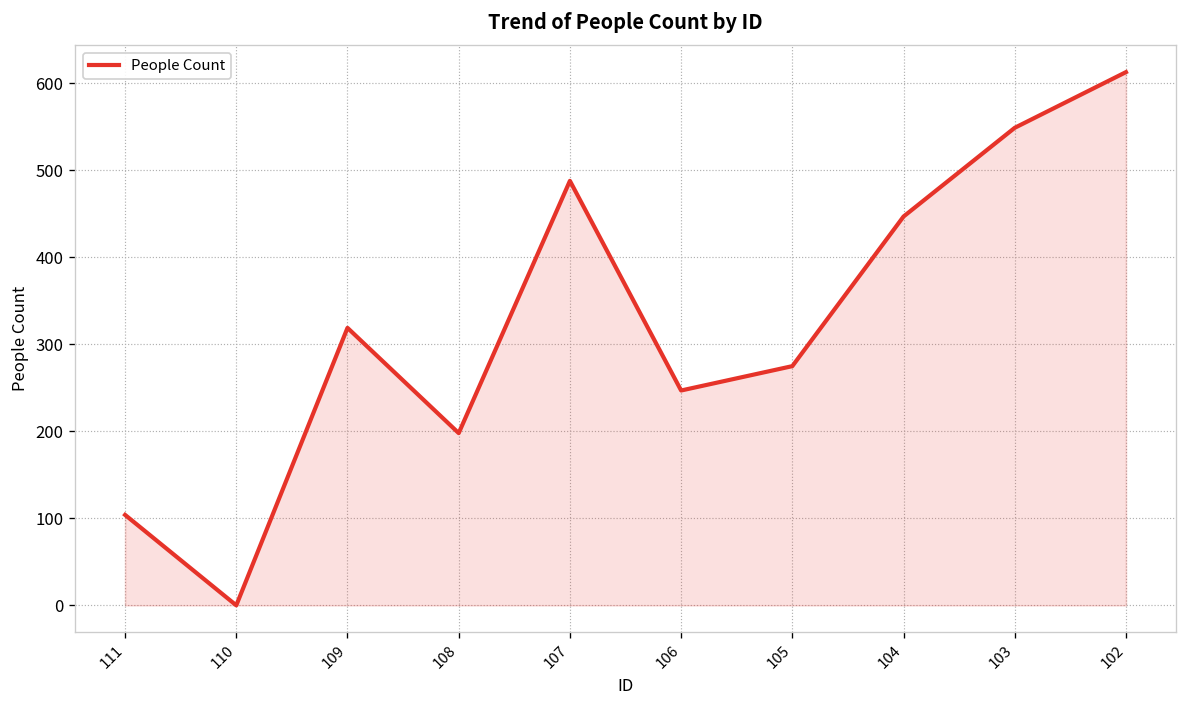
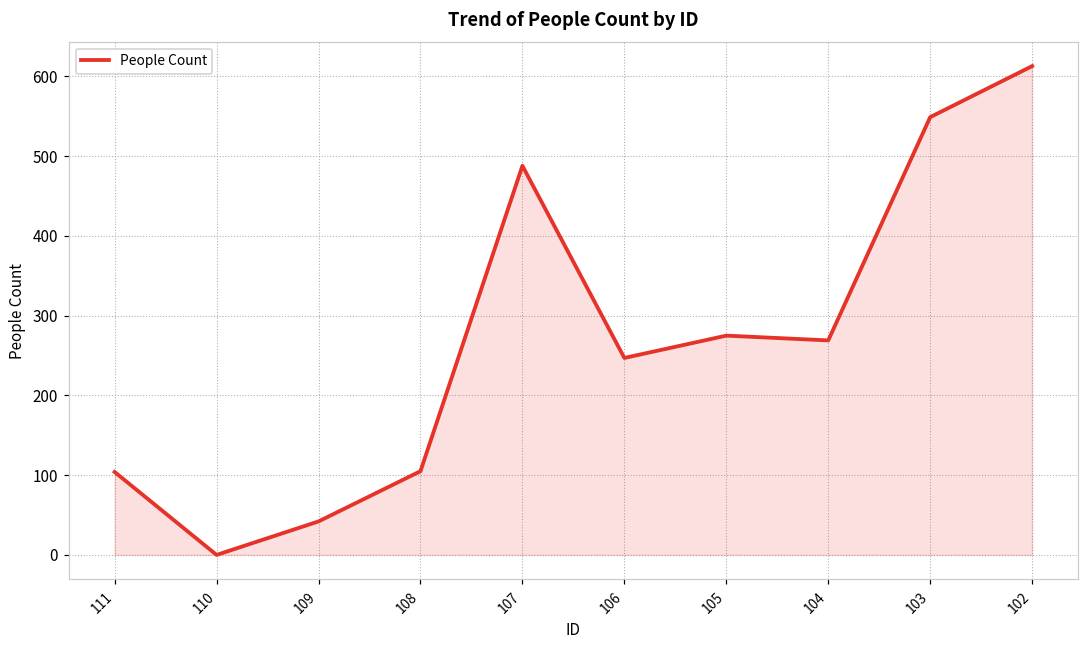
  {
    "111": 100,
    "110": 0,
-   "109": 320,
-   "108": 200,
+   "109": 40,
+   "108": 110,
    "107": 490,
    "106": 250,
    "105": 280,
-   "104": 450,
+   "104": 270,
    "103": 550,
    "102": 610
  }
